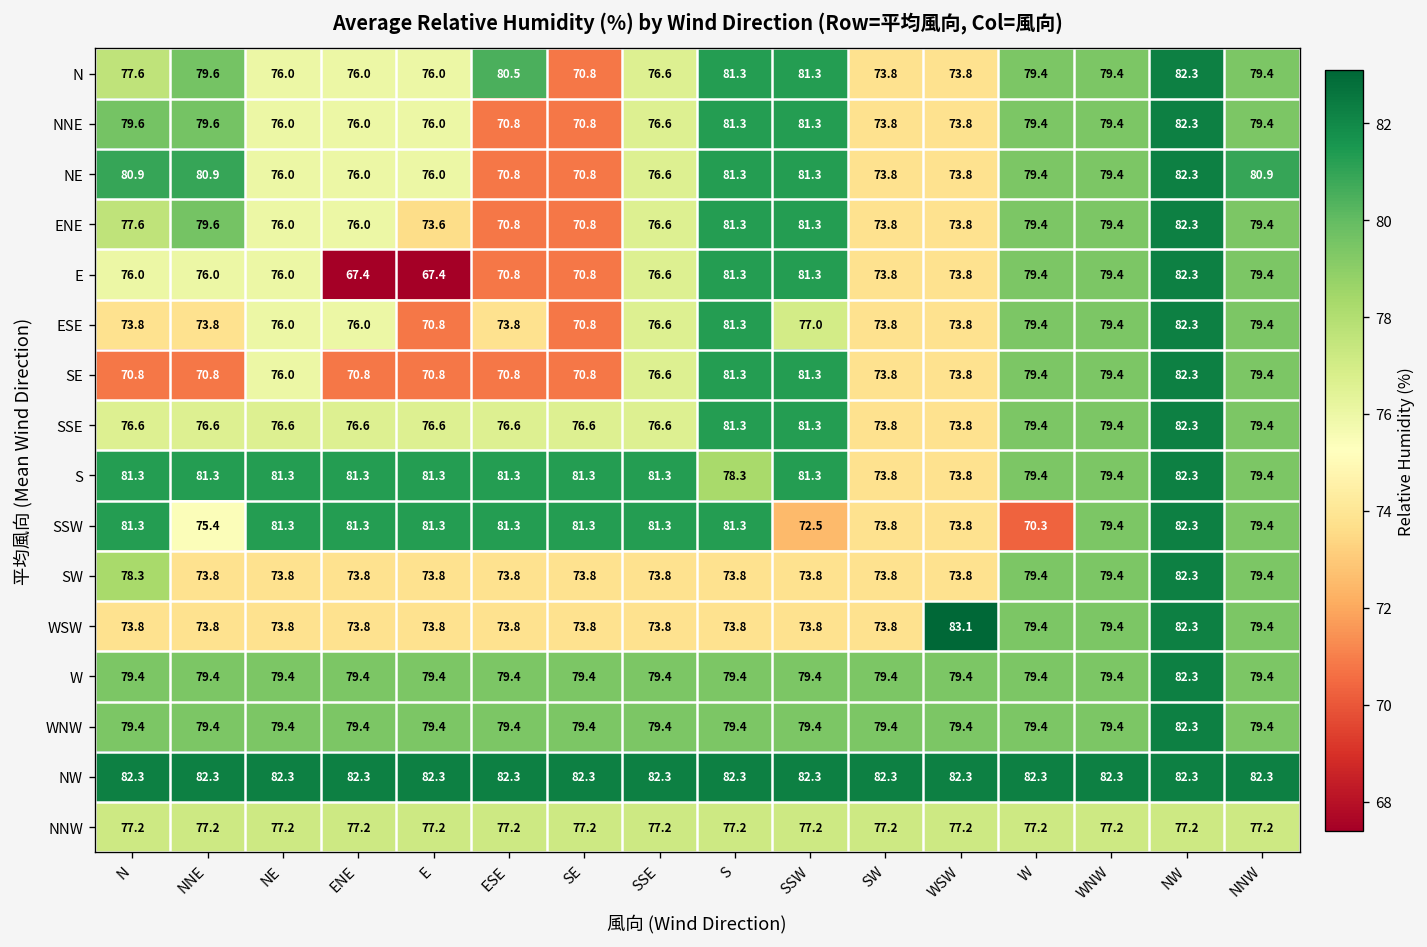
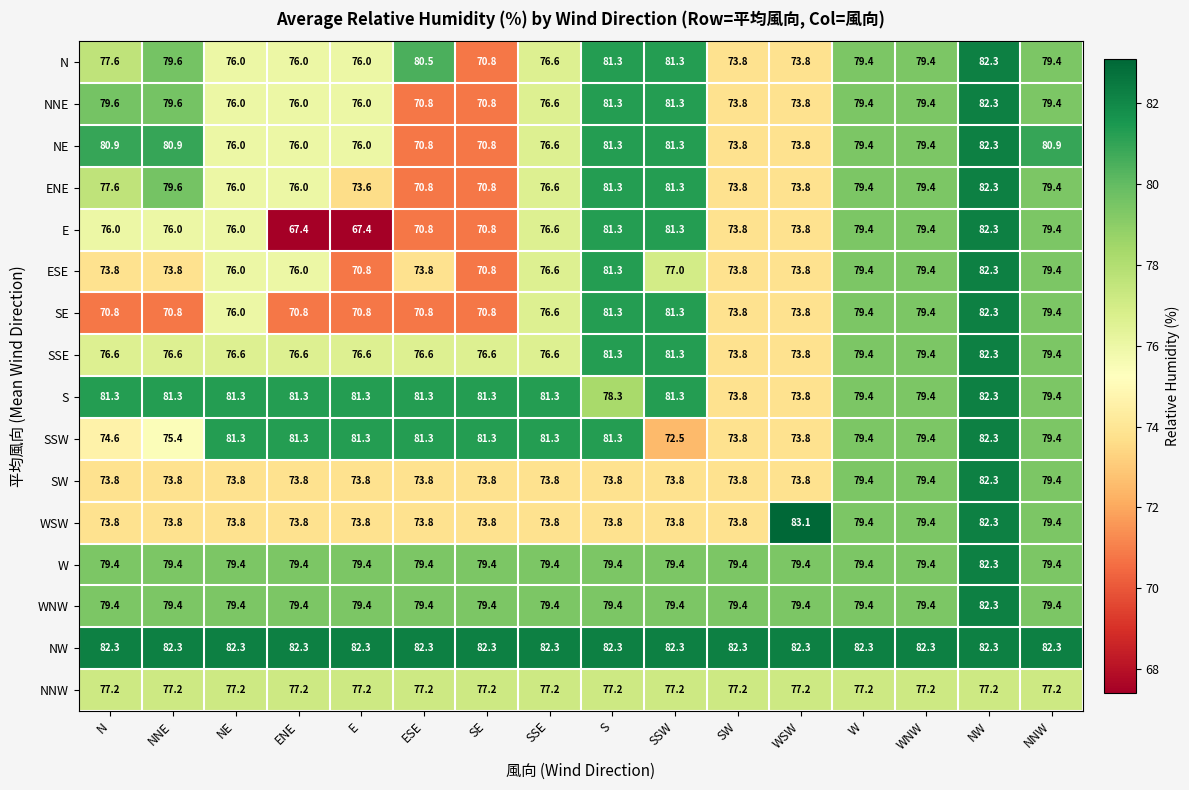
  {
    "SSW": {
-     "N": 81.3,
+     "N": 74.6,
      "NNE": 75.4,
      "NE": 81.3,
      "ENE": 81.3,
      "E": 81.3,
      "ESE": 81.3,
      "SE": 81.3,
      "SSE": 81.3,
      "S": 81.3,
      "SSW": 72.5,
      "SW": 73.8,
      "WSW": 73.8,
-     "W": 70.3,
+     "W": 79.4,
      "WNW": 79.4,
      "NW": 82.3,
      "NNW": 79.4
    },
    "SW": {
-     "N": 78.3,
+     "N": 73.8,
      "NNE": 73.8,
      "NE": 73.8,
      "ENE": 73.8,
      "E": 73.8,
      "ESE": 73.8,
      "SE": 73.8,
      "SSE": 73.8,
      "S": 73.8,
      "SSW": 73.8,
      "SW": 73.8,
      "WSW": 73.8,
      "W": 79.4,
      "WNW": 79.4,
      "NW": 82.3,
      "NNW": 79.4
    }
  }
